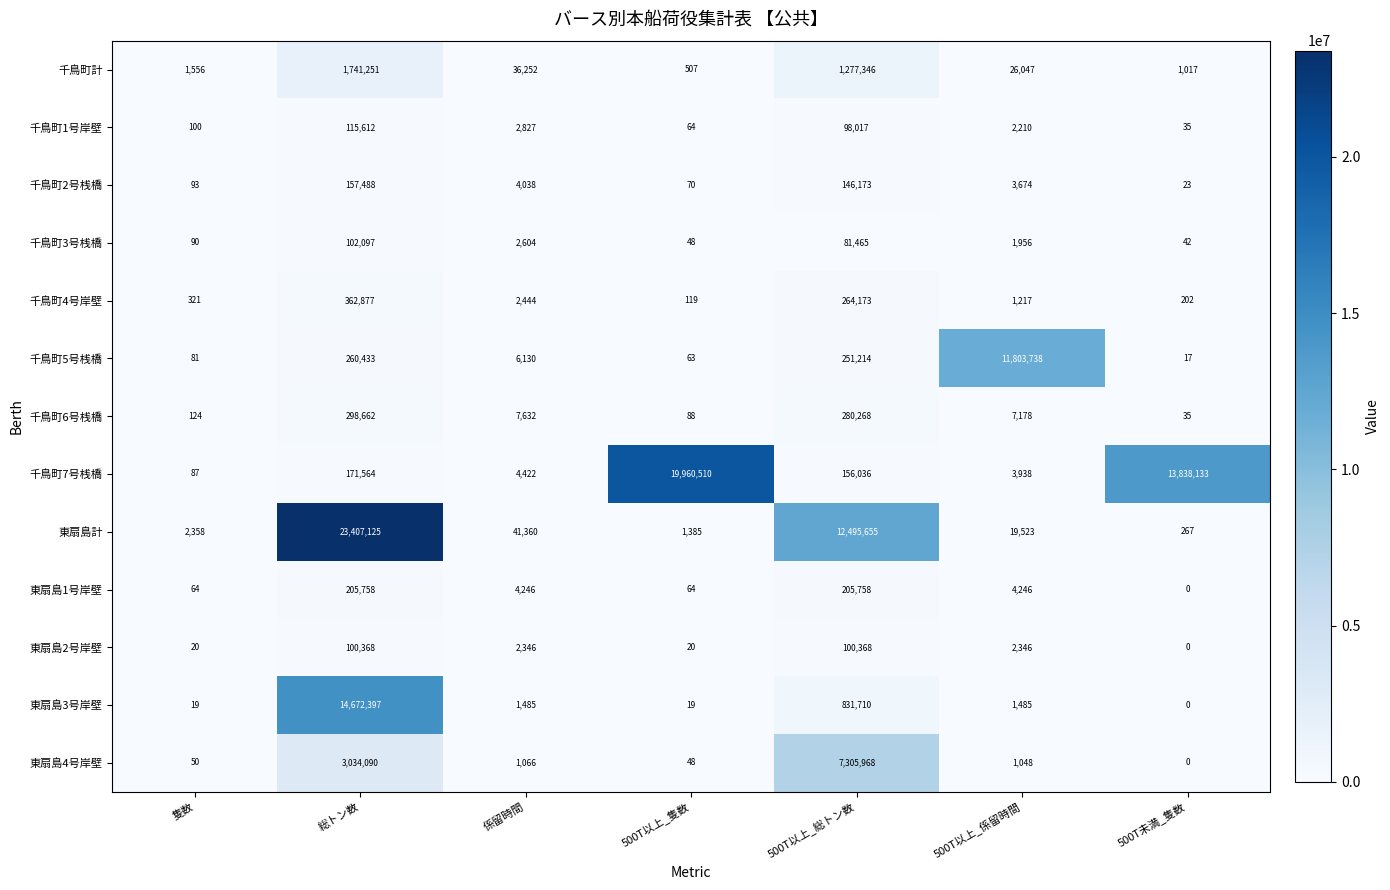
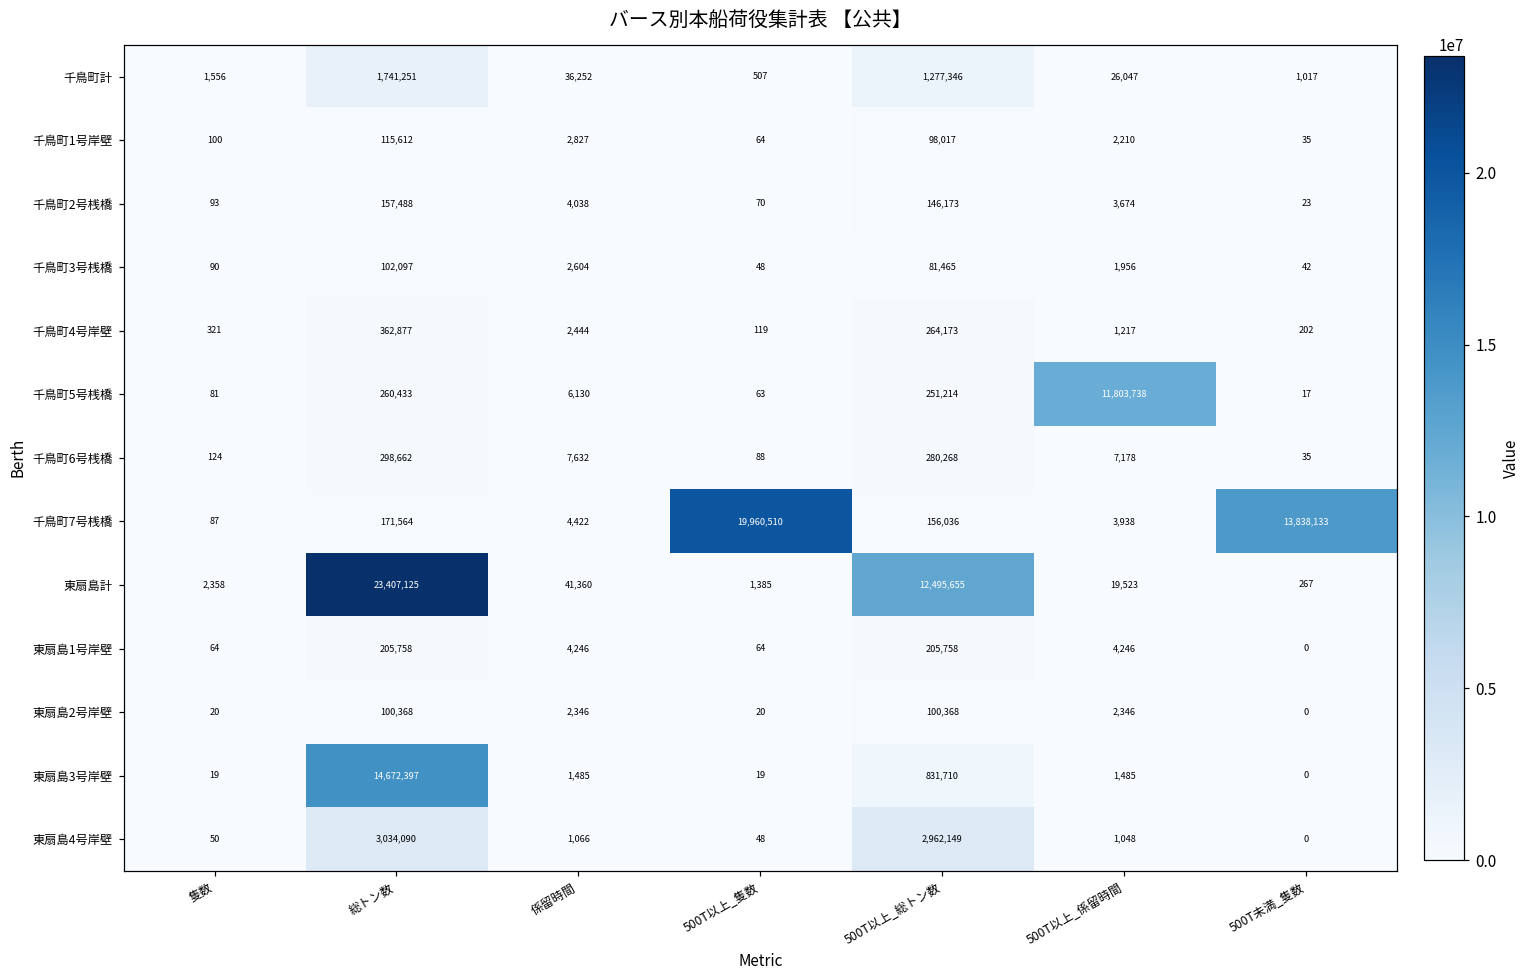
  {
    "千鳥町計": {
      "隻数": "1,556",
      "総トン数": "1,741,251",
      "係留時間": "36,252",
      "500T以上_隻数": "507",
      "500T以上_総トン数": "1,277,346",
      "500T以上_係留時間": "26,047",
      "500T未満_隻数": "1,017"
    },
    "千鳥町1号岸壁": {
      "隻数": "100",
      "総トン数": "115,612",
      "係留時間": "2,827",
      "500T以上_隻数": "64",
      "500T以上_総トン数": "98,017",
      "500T以上_係留時間": "2,210",
      "500T未満_隻数": "35"
    },
    "千鳥町2号桟橋": {
      "隻数": "93",
      "総トン数": "157,488",
      "係留時間": "4,038",
      "500T以上_隻数": "70",
      "500T以上_総トン数": "146,173",
      "500T以上_係留時間": "3,674",
      "500T未満_隻数": "23"
    },
    "千鳥町3号桟橋": {
      "隻数": "90",
      "総トン数": "102,097",
      "係留時間": "2,604",
      "500T以上_隻数": "48",
      "500T以上_総トン数": "81,465",
      "500T以上_係留時間": "1,956",
      "500T未満_隻数": "42"
    },
    "千鳥町4号岸壁": {
      "隻数": "321",
      "総トン数": "362,877",
      "係留時間": "2,444",
      "500T以上_隻数": "119",
      "500T以上_総トン数": "264,173",
      "500T以上_係留時間": "1,217",
      "500T未満_隻数": "202"
    },
    "千鳥町5号桟橋": {
      "隻数": "81",
      "総トン数": "260,433",
      "係留時間": "6,130",
      "500T以上_隻数": "63",
      "500T以上_総トン数": "251,214",
      "500T以上_係留時間": "11,803,738",
      "500T未満_隻数": "17"
    },
    "千鳥町6号桟橋": {
      "隻数": "124",
      "総トン数": "298,662",
      "係留時間": "7,632",
      "500T以上_隻数": "88",
      "500T以上_総トン数": "280,268",
      "500T以上_係留時間": "7,178",
      "500T未満_隻数": "35"
    },
    "千鳥町7号桟橋": {
      "隻数": "87",
      "総トン数": "171,564",
      "係留時間": "4,422",
      "500T以上_隻数": "19,960,510",
      "500T以上_総トン数": "156,036",
      "500T以上_係留時間": "3,938",
      "500T未満_隻数": "13,838,133"
    },
    "東扇島計": {
      "隻数": "2,358",
      "総トン数": "23,407,125",
      "係留時間": "41,360",
      "500T以上_隻数": "1,385",
      "500T以上_総トン数": "12,495,655",
      "500T以上_係留時間": "19,523",
      "500T未満_隻数": "267"
    },
    "東扇島1号岸壁": {
      "隻数": "64",
      "総トン数": "205,758",
      "係留時間": "4,246",
      "500T以上_隻数": "64",
      "500T以上_総トン数": "205,758",
      "500T以上_係留時間": "4,246",
      "500T未満_隻数": "0"
    },
    "東扇島2号岸壁": {
      "隻数": "20",
      "総トン数": "100,368",
      "係留時間": "2,346",
      "500T以上_隻数": "20",
      "500T以上_総トン数": "100,368",
      "500T以上_係留時間": "2,346",
      "500T未満_隻数": "0"
    },
    "東扇島3号岸壁": {
      "隻数": "19",
      "総トン数": "14,672,397",
      "係留時間": "1,485",
      "500T以上_隻数": "19",
      "500T以上_総トン数": "831,710",
      "500T以上_係留時間": "1,485",
      "500T未満_隻数": "0"
    },
    "東扇島4号岸壁": {
      "隻数": "50",
      "総トン数": "3,034,090",
      "係留時間": "1,066",
      "500T以上_隻数": "48",
-     "500T以上_総トン数": "7,305,968",
+     "500T以上_総トン数": "2,962,149",
      "500T以上_係留時間": "1,048",
      "500T未満_隻数": "0"
    }
  }
